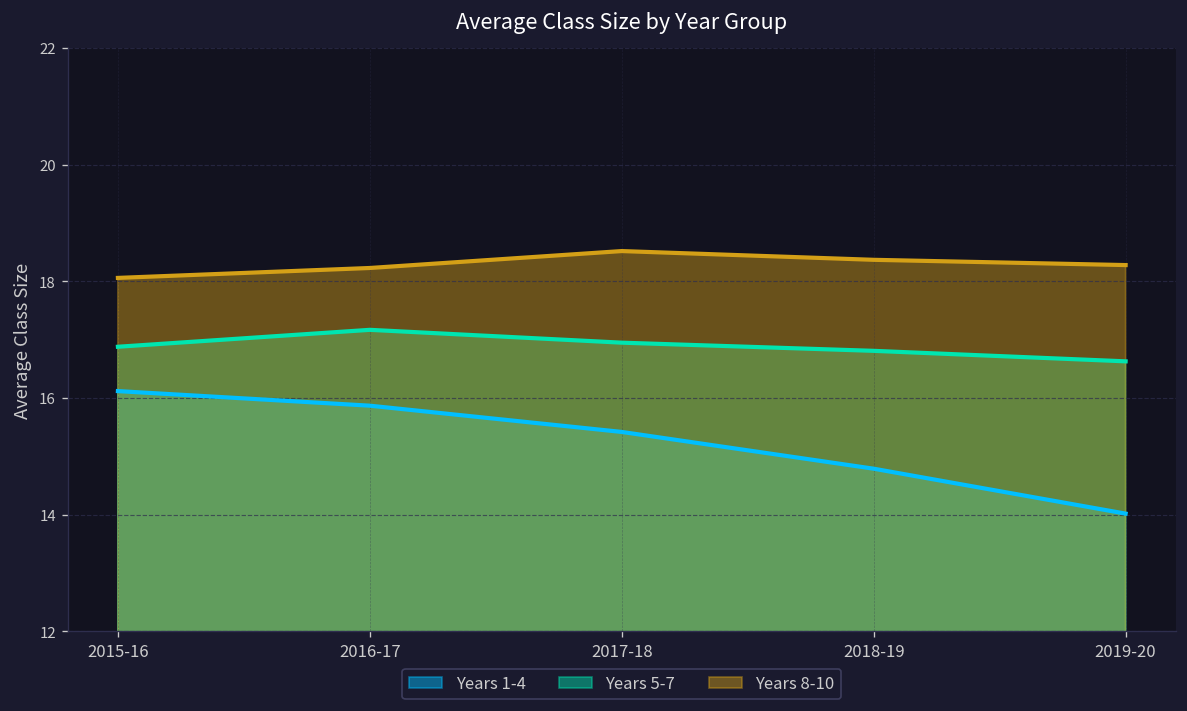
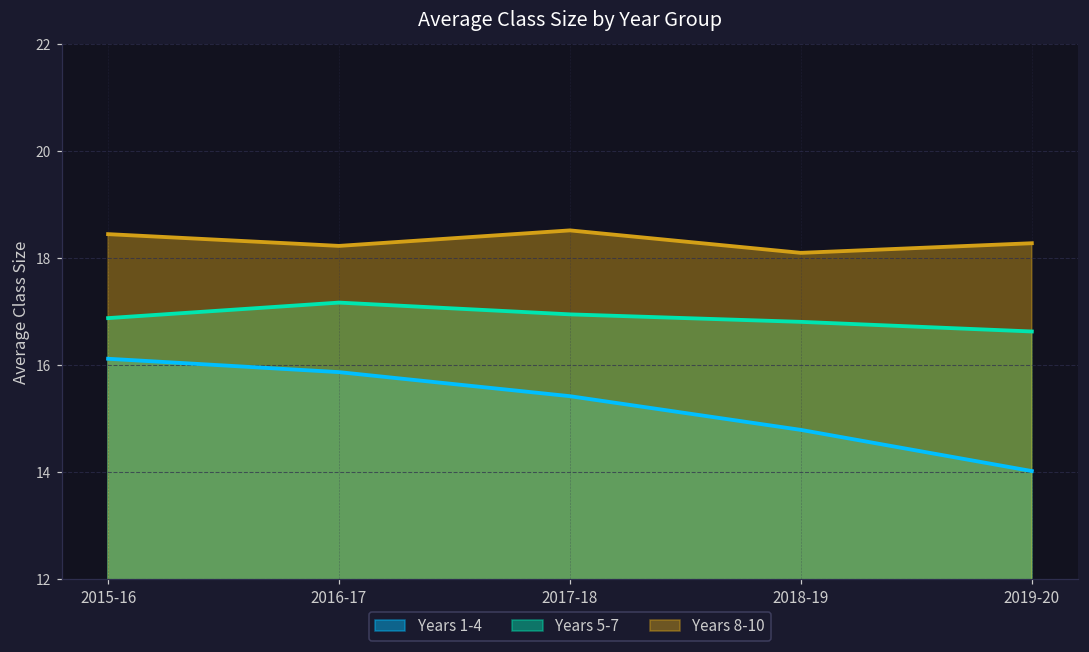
  {
    "Years 8-10": {
-     "2015-16": 18.1,
+     "2015-16": 18.5,
      "2016-17": 18.2,
      "2017-18": 18.5,
-     "2018-19": 18.4,
+     "2018-19": 18.1,
      "2019-20": 18.3
    }
  }
